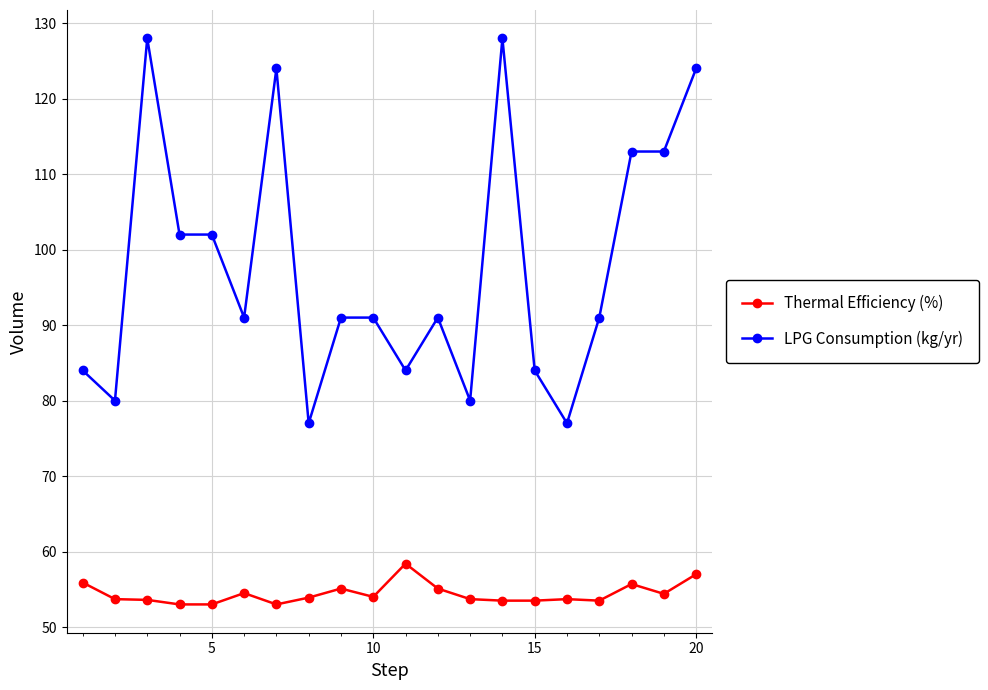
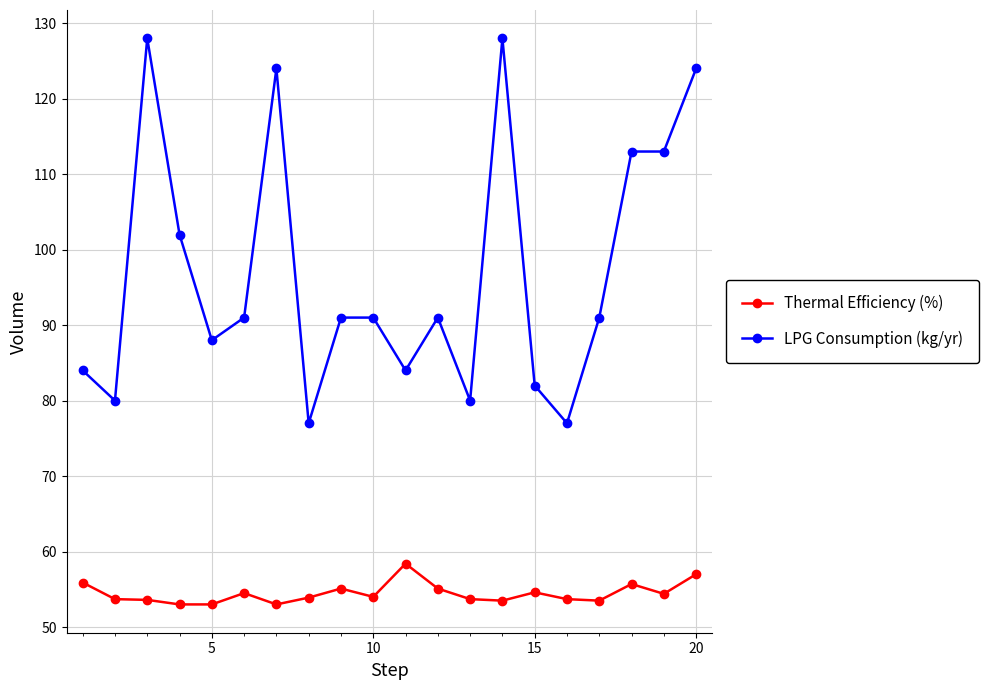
  {
    "Thermal Efficiency (%)": {
      "5": 53,
      "10": 54,
-     "15": 54,
+     "15": 55,
      "20": 57
    },
    "LPG Consumption (kg/yr)": {
-     "5": 102,
+     "5": 88,
      "10": 91,
-     "15": 84,
+     "15": 82,
      "20": 124
    }
  }
